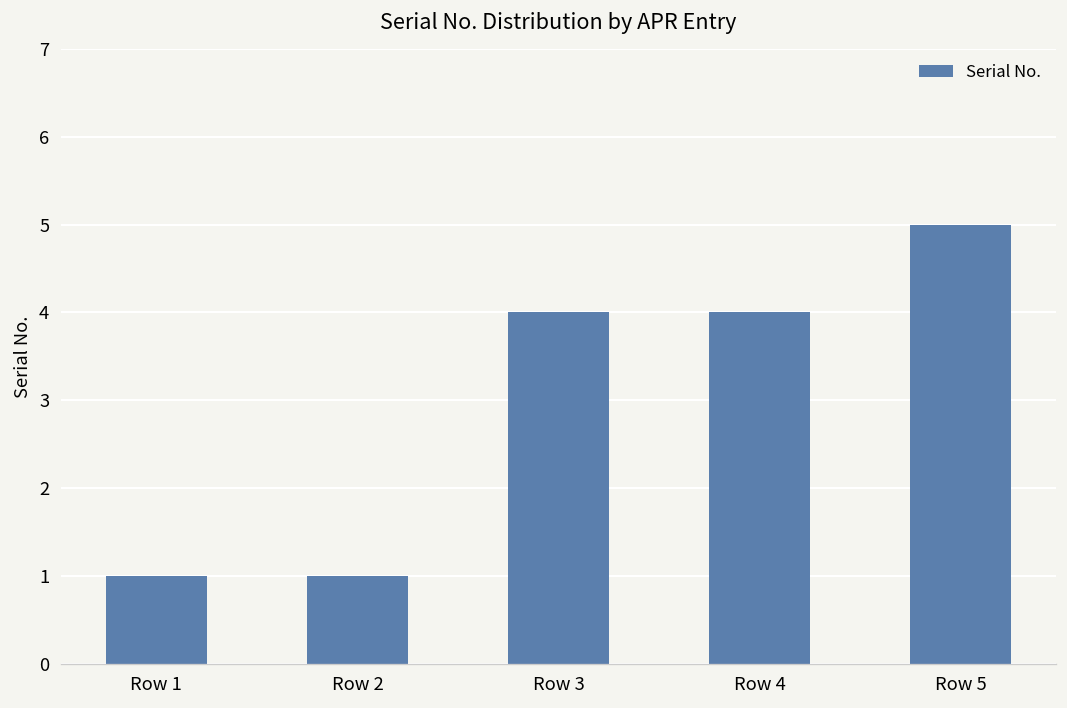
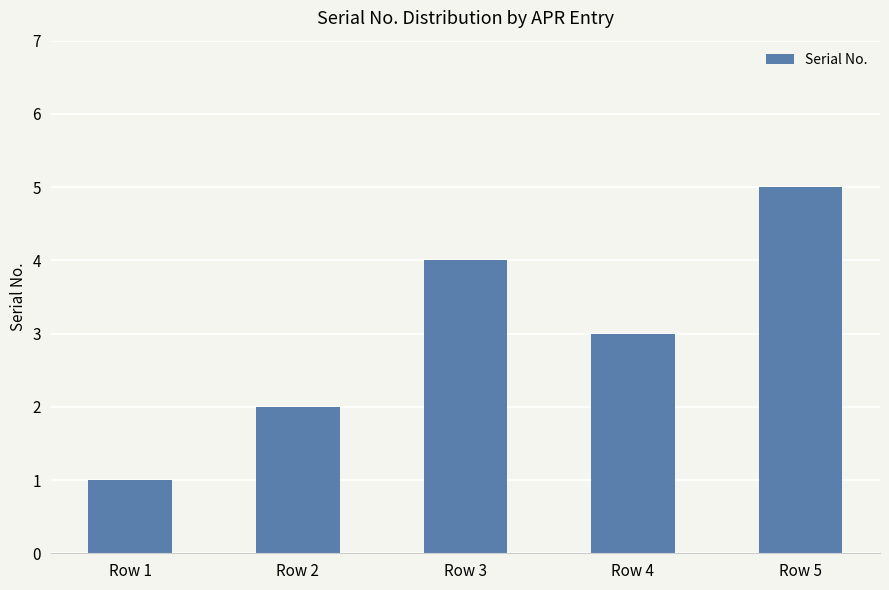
  {
    "Row 1": 1,
-   "Row 2": 1,
+   "Row 2": 2,
    "Row 3": 4,
-   "Row 4": 4,
+   "Row 4": 3,
    "Row 5": 5
  }
